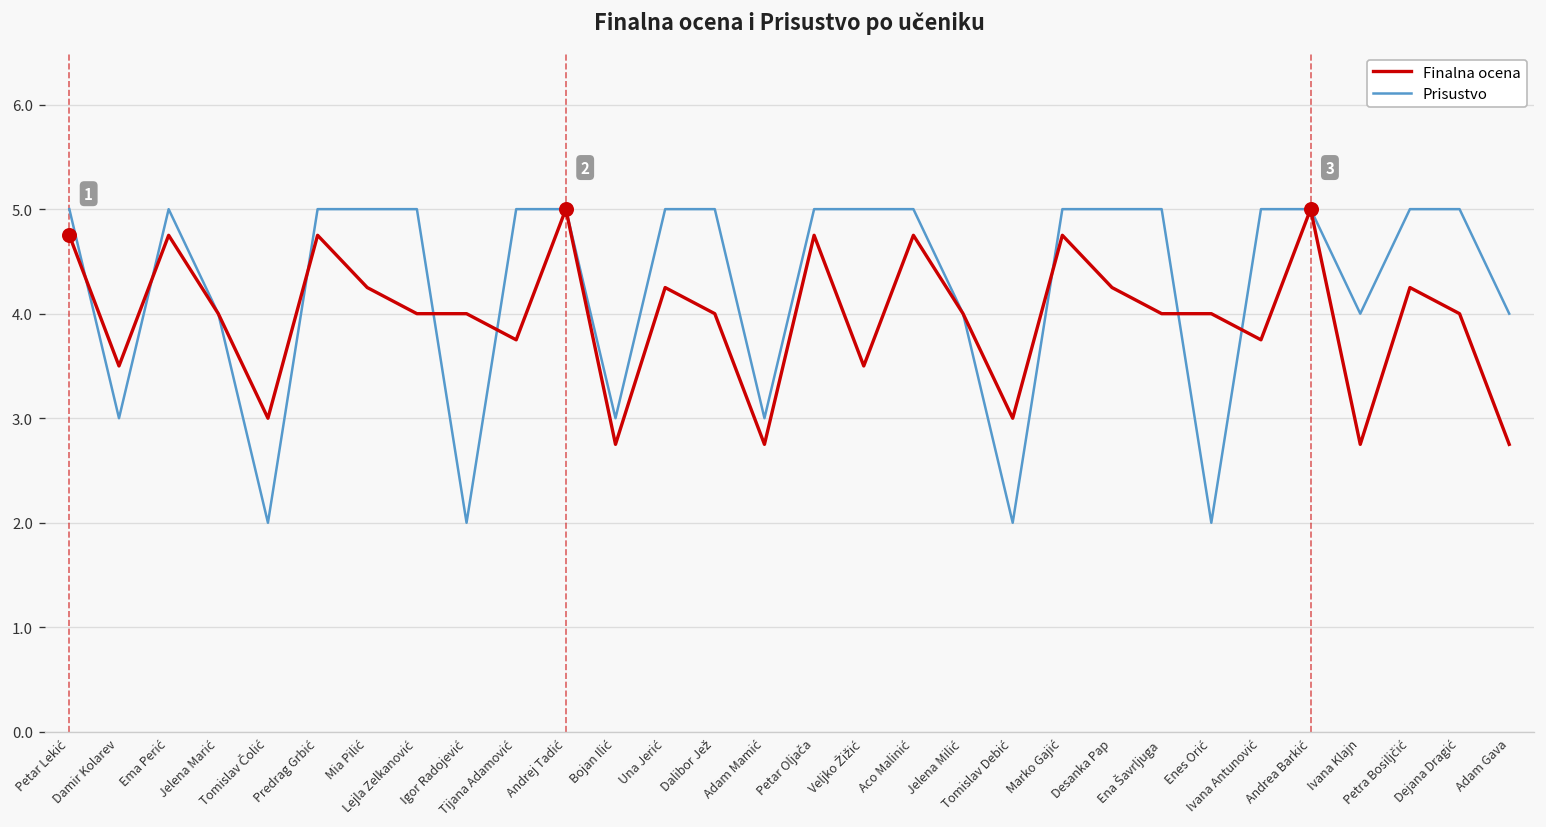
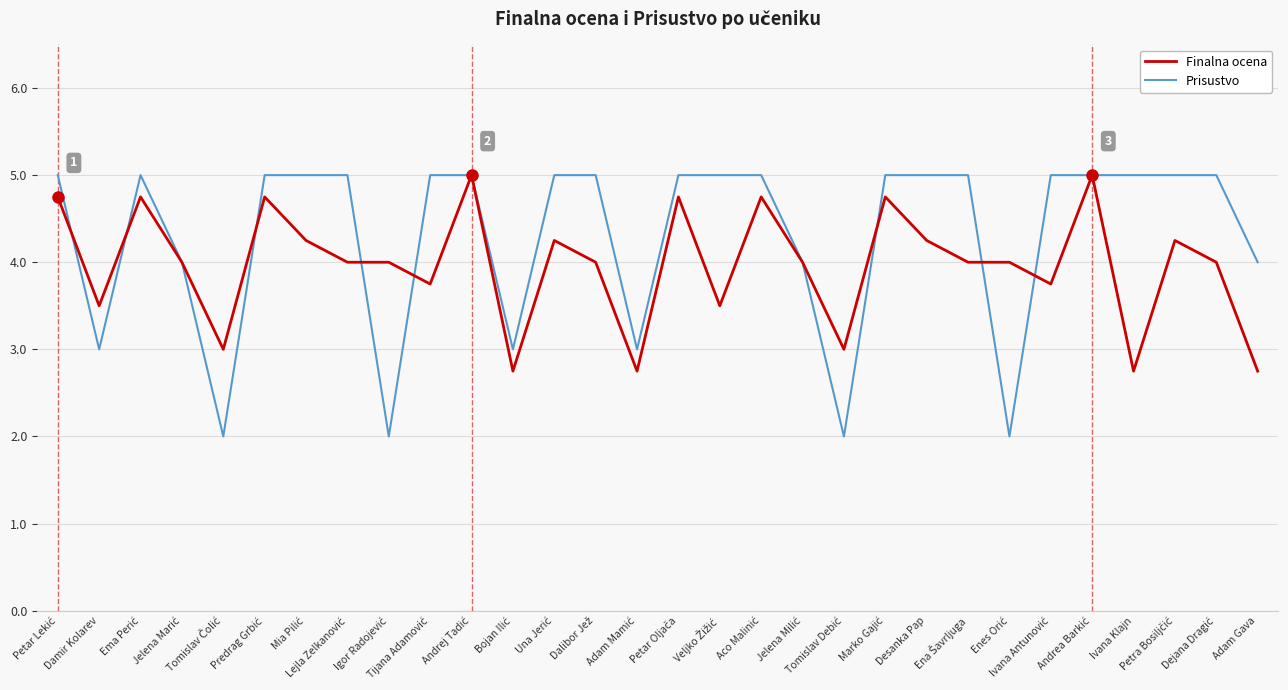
  {
    "Prisustvo": {
      "Damir Kolarev": 3,
      "Ema Perić": 5,
      "Tomislav Čolić": 2,
      "Predrag Grbić": 5,
      "Mia Pilić": 5,
      "Lejla Zelkanović": 5,
      "Igor Radojević": 2,
      "Tijana Adamović": 5,
      "Bojan Ilić": 3,
      "Una Jerić": 5,
      "Dalibor Jež": 5,
      "Adam Mamić": 3,
      "Petar Oljača": 5,
      "Veljko Žižić": 5,
      "Aco Malinić": 5,
      "Tomislav Debić": 2,
      "Marko Gajić": 5,
      "Desanka Pap": 5,
      "Ena Šavrljuga": 5,
      "Enes Orić": 2,
      "Ivana Antunović": 5,
-     "Ivana Klajn": 4,
+     "Ivana Klajn": 5,
      "Petra Bosiljčić": 5,
      "Dejana Dragić": 5,
      "Adam Gava": 4
    }
  }
